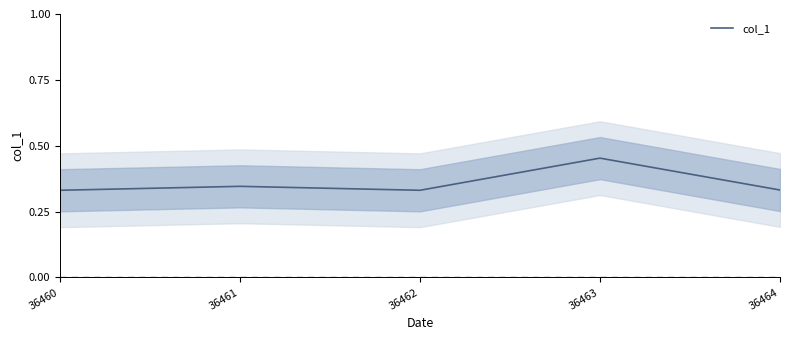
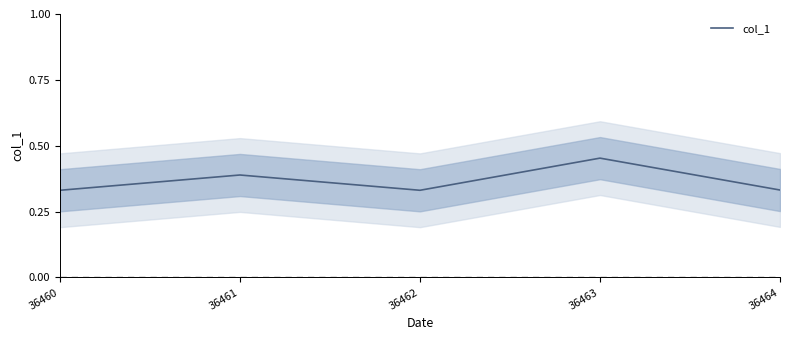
  {
    "col_1": {
      "36460": 0.33,
-     "36461": 0.35,
+     "36461": 0.39,
      "36462": 0.33,
      "36463": 0.45,
      "36464": 0.33
    }
  }
